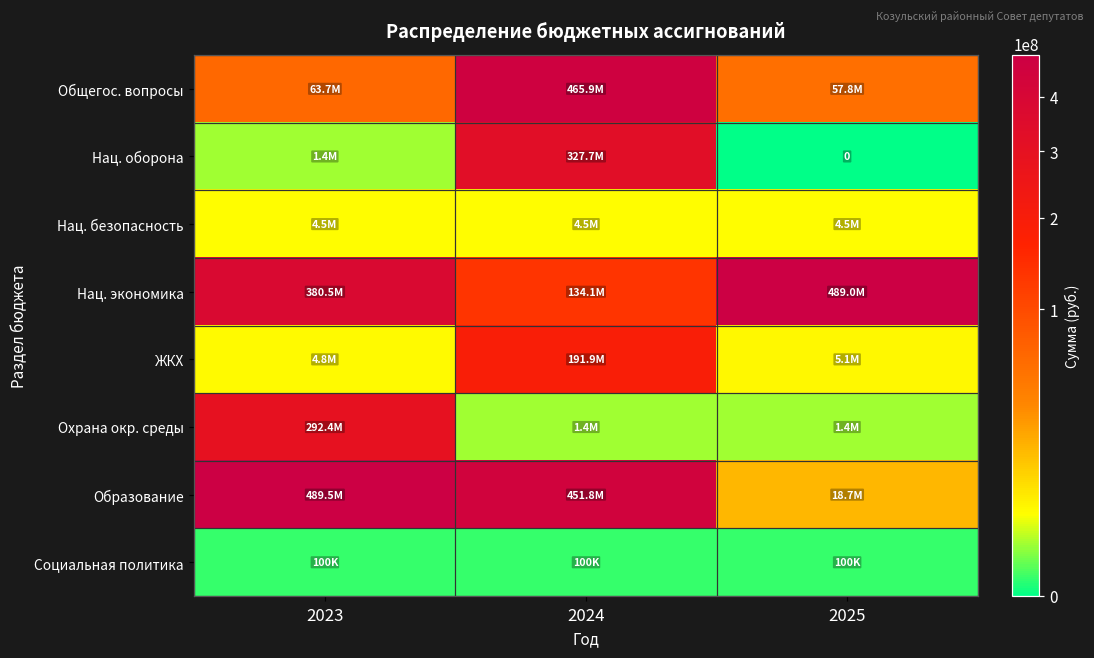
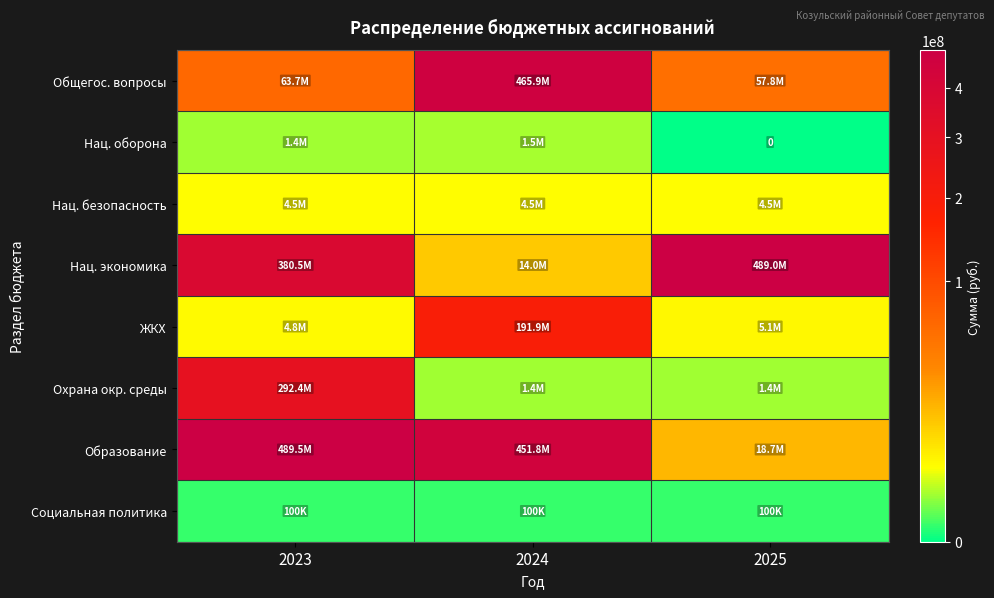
  {
    "Нац. оборона": {
-     "2024": "327.7M"
+     "2024": "1.5M"
    },
    "Нац. экономика": {
-     "2024": "134.1M"
+     "2024": "14.0M"
    }
  }
